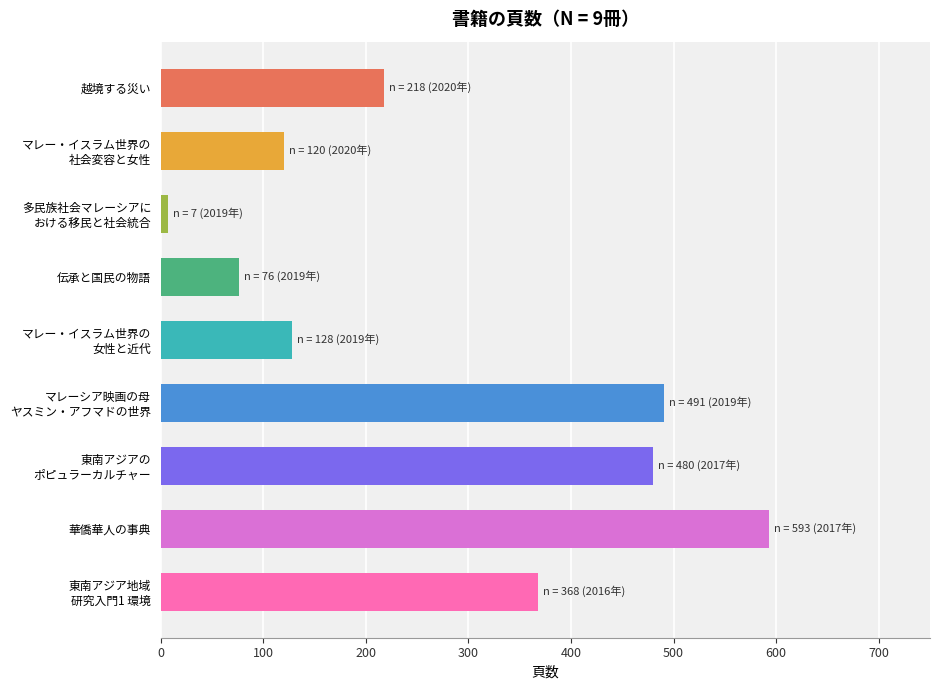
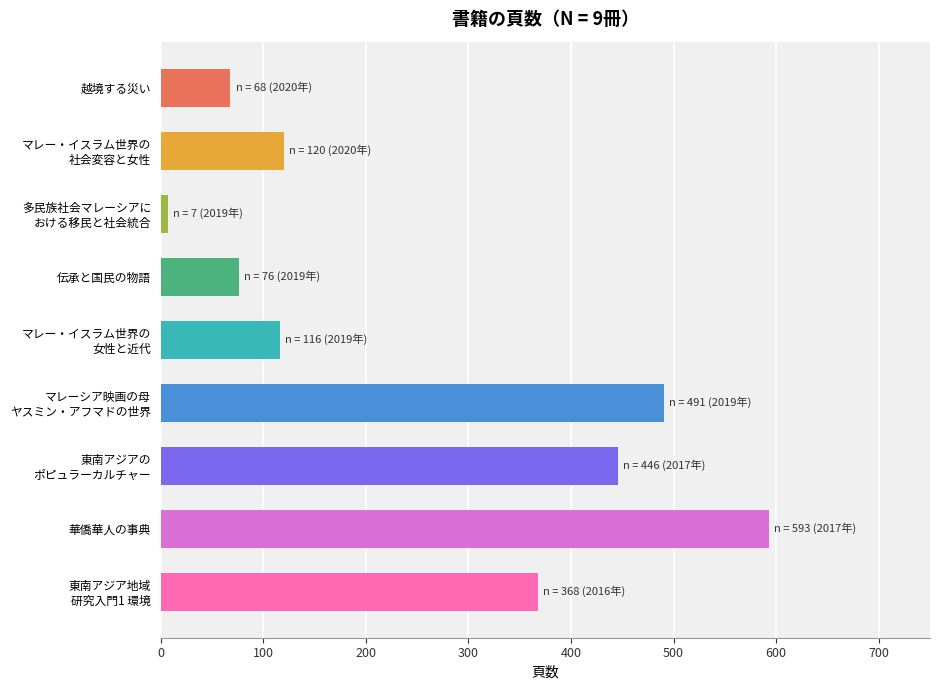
  {
-   "越境する災い": 218,
+   "越境する災い": 68,
    "マレー・イスラム世界の 社会変容と女性": 120,
    "多民族社会マレーシアに おける移民と社会統合": 7,
    "伝承と国民の物語": 76,
-   "マレー・イスラム世界の 女性と近代": 128,
+   "マレー・イスラム世界の 女性と近代": 116,
    "マレーシア映画の母 ヤスミン・アフマドの世界": 491,
-   "東南アジアの ポピュラーカルチャー": 480,
+   "東南アジアの ポピュラーカルチャー": 446,
    "華僑華人の事典": 593,
    "東南アジア地域 研究入門1 環境": 368
  }
